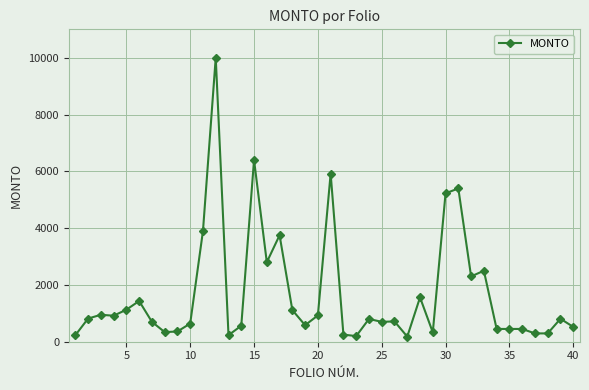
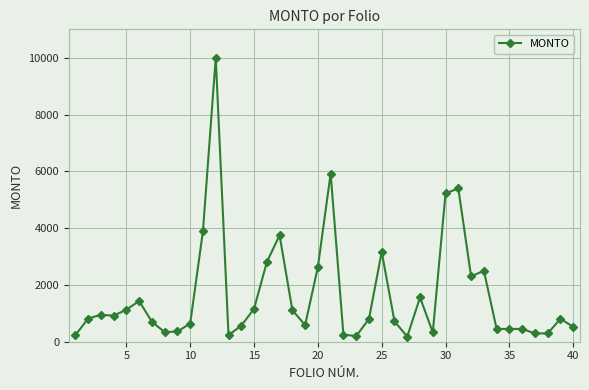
  {
    "5": 1100,
    "10": 600,
-   "15": 6400,
-   "20": 900,
-   "25": 700,
+   "15": 1200,
+   "20": 2600,
+   "25": 3200,
    "30": 5200,
    "35": 500,
    "40": 500
  }
